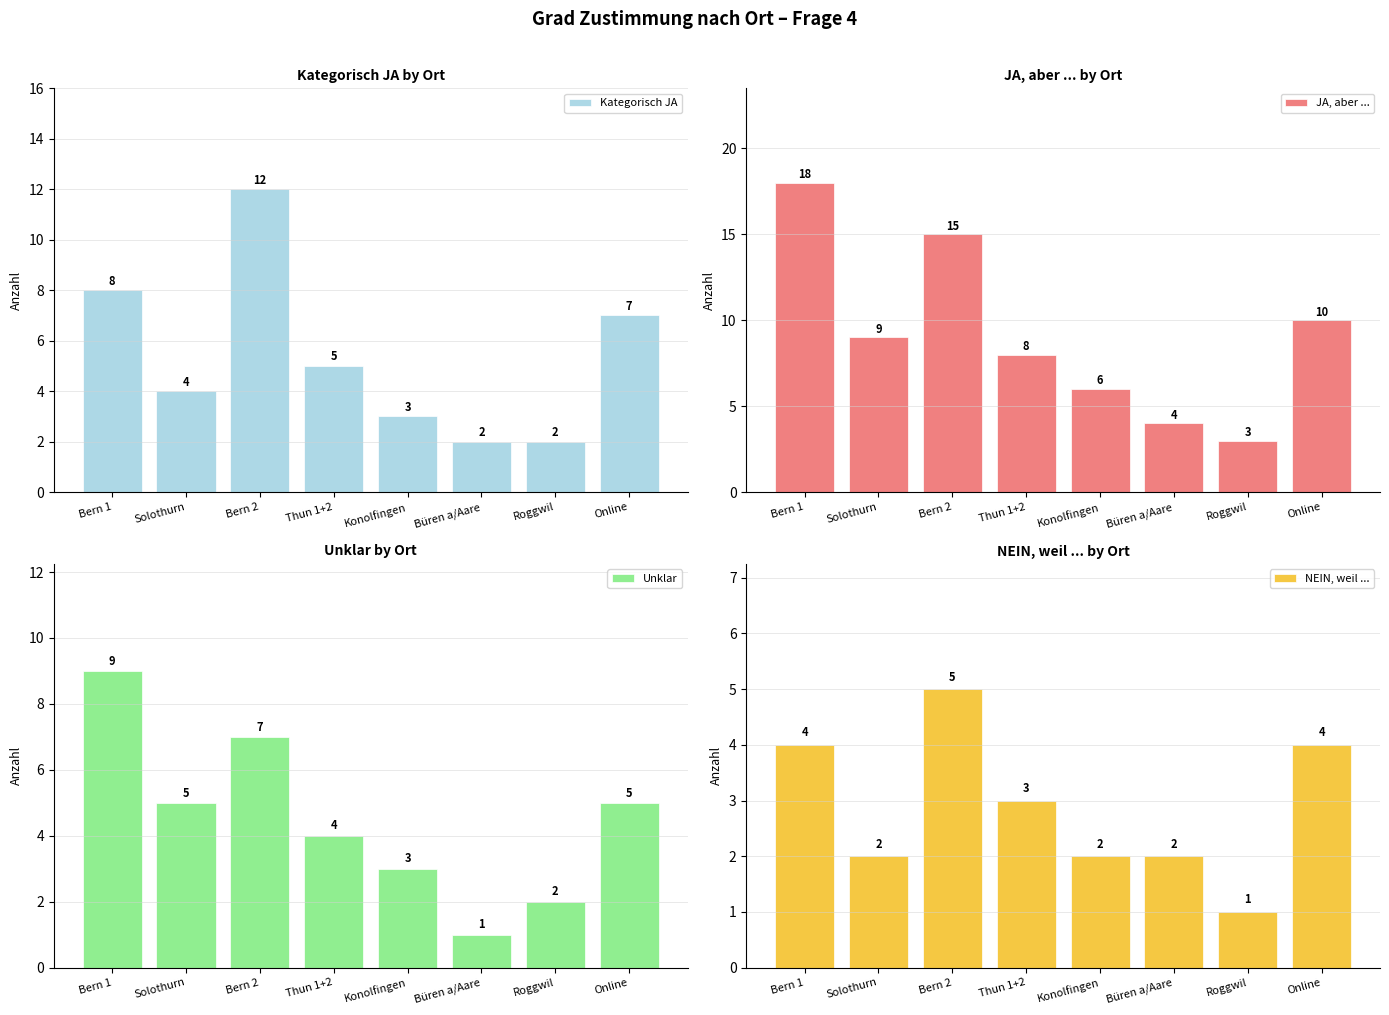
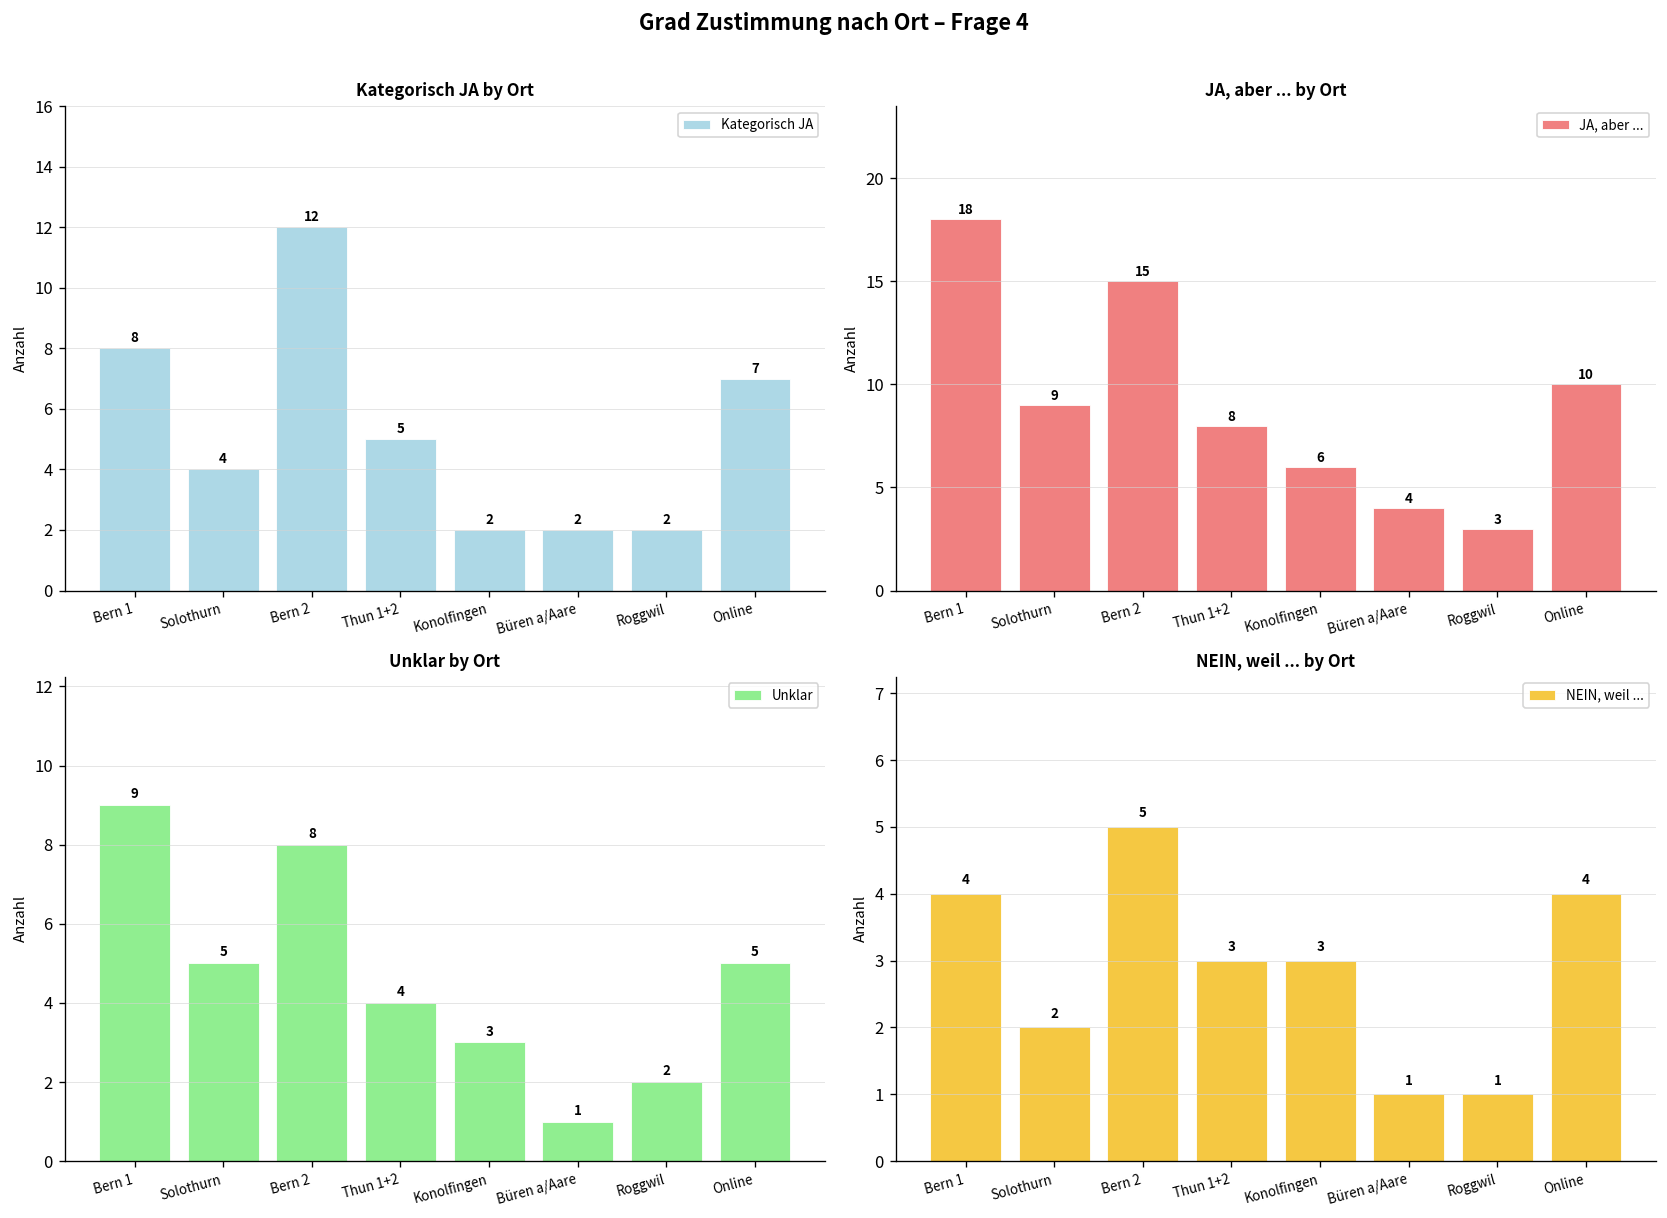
  {
    "Kategorisch JA by Ort": {
      "Bern 1": 8,
      "Solothurn": 4,
      "Bern 2": 12,
      "Thun 1+2": 5,
-     "Konolfingen": 3,
+     "Konolfingen": 2,
      "Büren a/Aare": 2,
      "Roggwil": 2,
      "Online": 7
    },
    "JA, aber ... by Ort": {
      "Bern 1": 18,
      "Solothurn": 9,
      "Bern 2": 15,
      "Thun 1+2": 8,
      "Konolfingen": 6,
      "Büren a/Aare": 4,
      "Roggwil": 3,
      "Online": 10
    },
    "Unklar by Ort": {
      "Bern 1": 9,
      "Solothurn": 5,
-     "Bern 2": 7,
+     "Bern 2": 8,
      "Thun 1+2": 4,
      "Konolfingen": 3,
      "Büren a/Aare": 1,
      "Roggwil": 2,
      "Online": 5
    },
    "NEIN, weil ... by Ort": {
      "Bern 1": 4,
      "Solothurn": 2,
      "Bern 2": 5,
      "Thun 1+2": 3,
-     "Konolfingen": 2,
-     "Büren a/Aare": 2,
+     "Konolfingen": 3,
+     "Büren a/Aare": 1,
      "Roggwil": 1,
      "Online": 4
    }
  }
